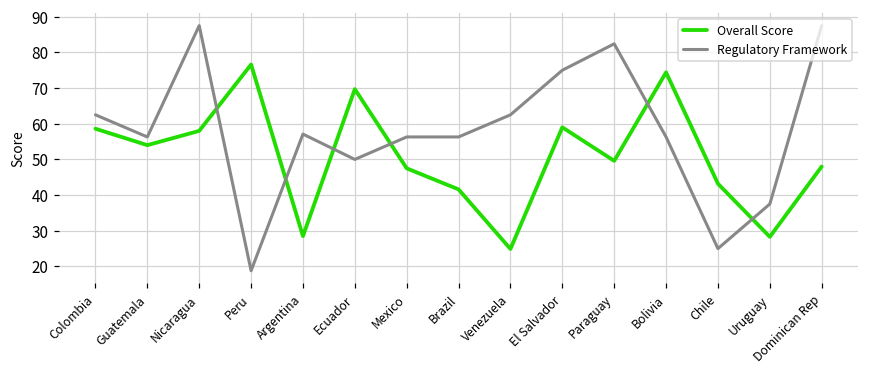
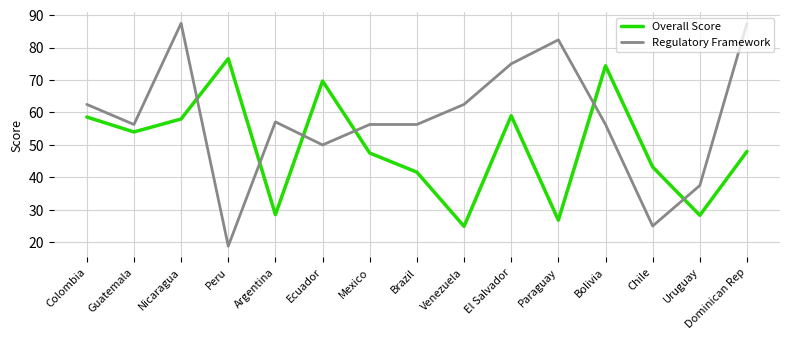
  {
    "Overall Score": {
      "Colombia": 59,
      "Guatemala": 54,
      "Nicaragua": 58,
      "Peru": 77,
      "Argentina": 29,
      "Ecuador": 70,
      "Mexico": 48,
      "Brazil": 42,
      "Venezuela": 25,
      "El Salvador": 59,
-     "Paraguay": 50,
+     "Paraguay": 27,
      "Bolivia": 74,
      "Chile": 43,
      "Uruguay": 28,
      "Dominican Rep": 48
    },
    "Regulatory Framework": {
      "Colombia": 63,
      "Guatemala": 56,
      "Nicaragua": 88,
      "Peru": 19,
      "Argentina": 57,
      "Ecuador": 50,
      "Mexico": 56,
      "Brazil": 56,
      "Venezuela": 63,
      "El Salvador": 75,
      "Paraguay": 82,
      "Bolivia": 56,
      "Chile": 25,
      "Uruguay": 38
    }
  }
